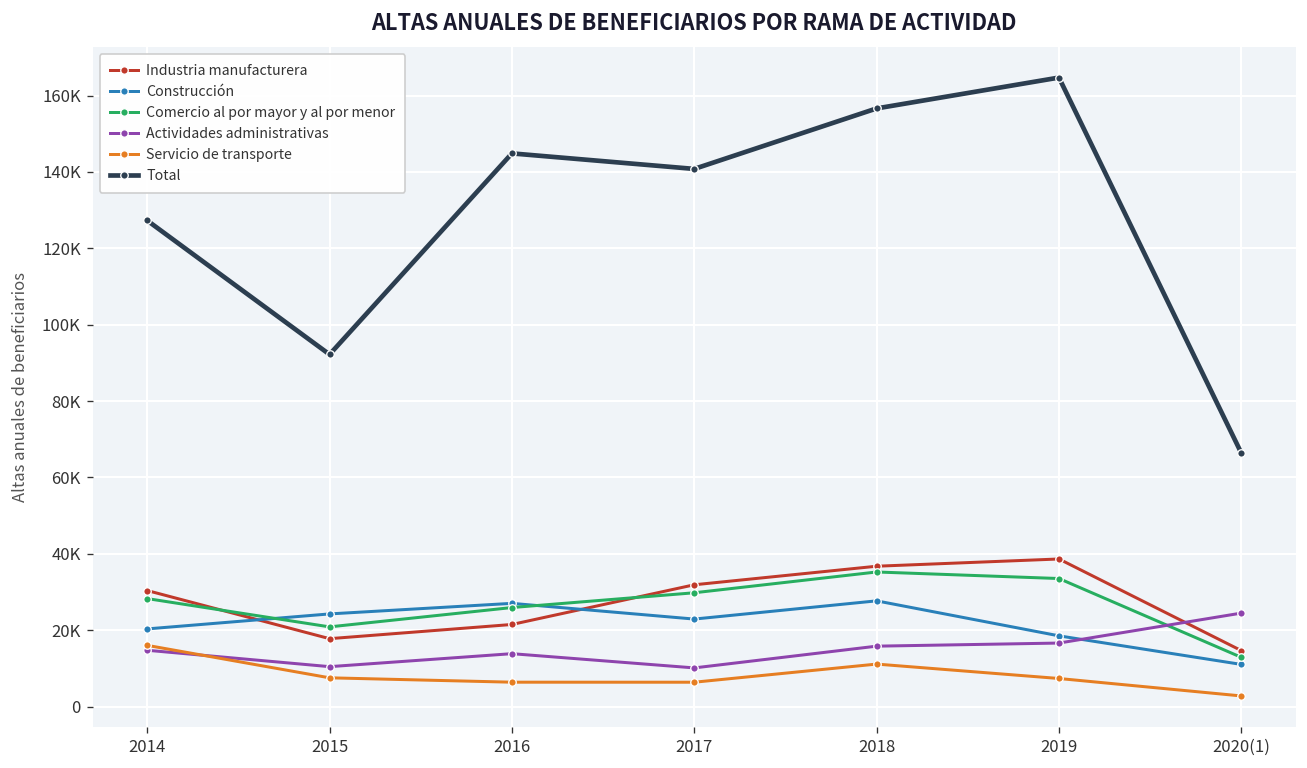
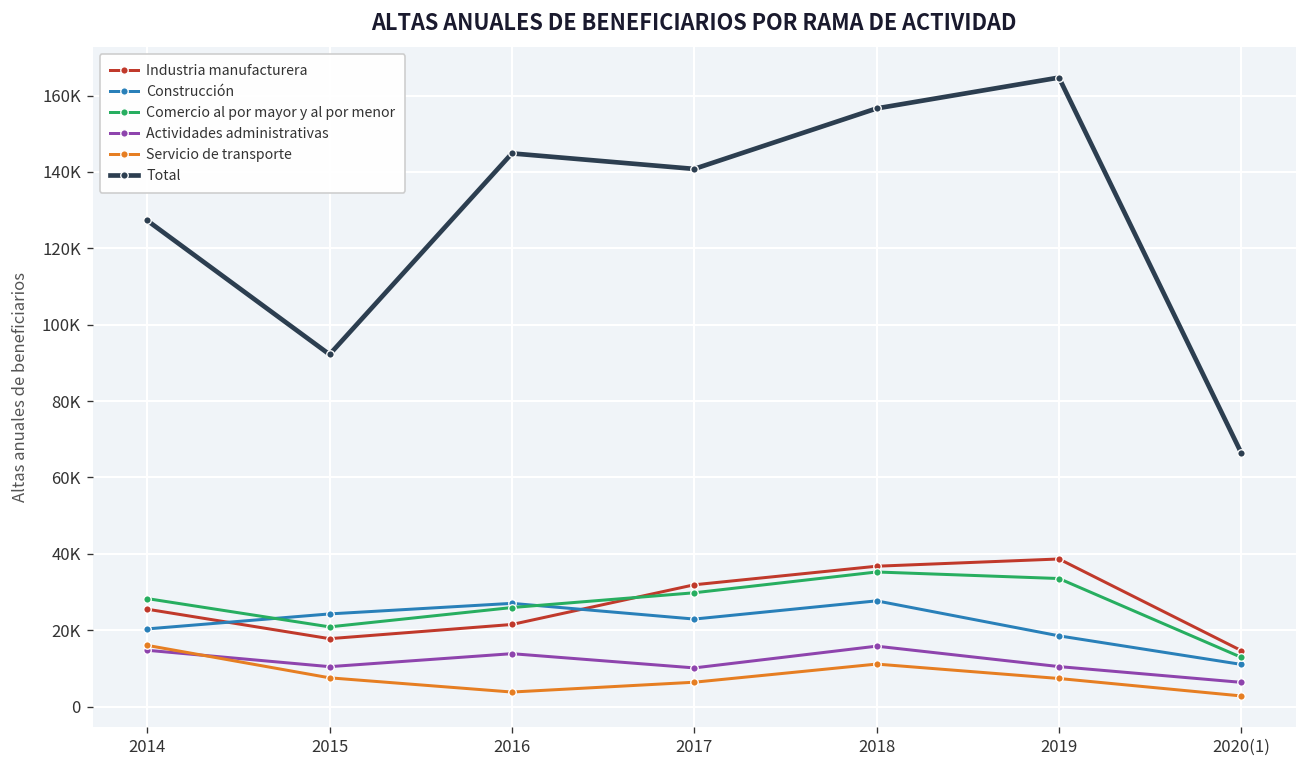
  {
    "Industria manufacturera": {
-     "2014": 30000,
+     "2014": 26000,
      "2015": 18000,
      "2016": 22000,
      "2017": 32000,
      "2018": 37000,
      "2019": 39000,
      "2020(1)": 15000
    },
    "Construcción": {
      "2014": 20000,
      "2015": 24000,
      "2016": 27000,
      "2017": 23000,
      "2018": 28000,
      "2019": 19000,
      "2020(1)": 11000
    },
    "Comercio al por mayor y al por menor": {
      "2014": 28000,
      "2015": 21000,
      "2016": 26000,
      "2017": 30000,
      "2018": 35000,
      "2019": 34000,
      "2020(1)": 13000
    },
    "Actividades administrativas": {
      "2014": 15000,
      "2015": 10000,
      "2016": 14000,
      "2017": 10000,
      "2018": 16000,
-     "2019": 17000,
-     "2020(1)": 24000
+     "2019": 10000,
+     "2020(1)": 6000
    },
    "Servicio de transporte": {
      "2014": 16000,
      "2015": 8000,
-     "2016": 6000,
+     "2016": 4000,
      "2017": 6000,
      "2018": 11000,
      "2019": 7000,
      "2020(1)": 3000
    },
    "Total": {
      "2014": 127000,
      "2015": 92000,
      "2016": 145000,
      "2017": 141000,
      "2018": 157000,
      "2019": 165000,
      "2020(1)": 66000
    }
  }
